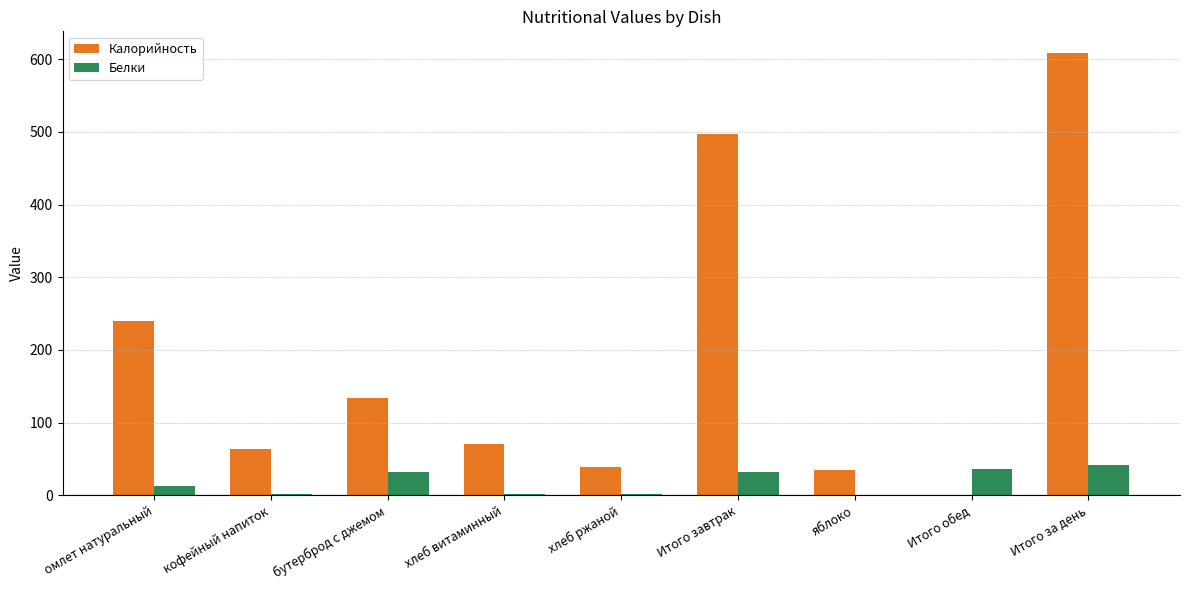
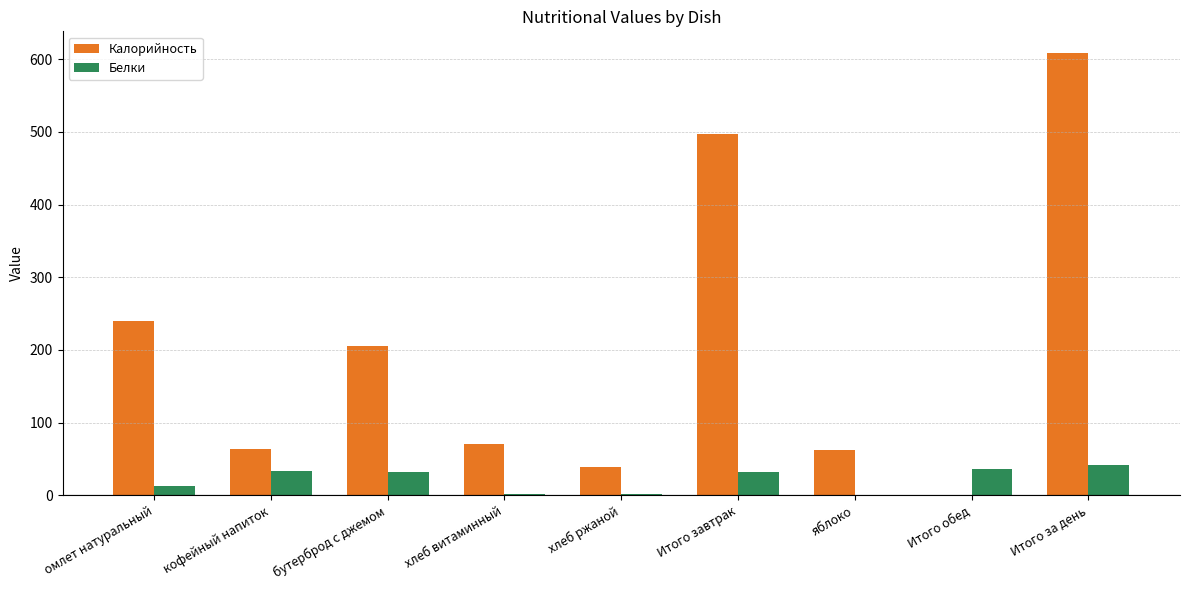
  {
    "Калорийность": {
      "омлет натуральный": 240,
      "кофейный напиток": 60,
-     "бутерброд с джемом": 130,
+     "бутерброд с джемом": 210,
      "хлеб витаминный": 70,
      "хлеб ржаной": 40,
      "Итого завтрак": 500,
-     "яблоко": 40,
+     "яблоко": 60,
      "Итого обед": 0,
      "Итого за день": 610
    },
    "Белки": {
      "омлет натуральный": 10,
-     "кофейный напиток": 0,
+     "кофейный напиток": 30,
      "бутерброд с джемом": 30,
      "Итого завтрак": 30,
      "Итого обед": 40,
      "Итого за день": 40
    }
  }
